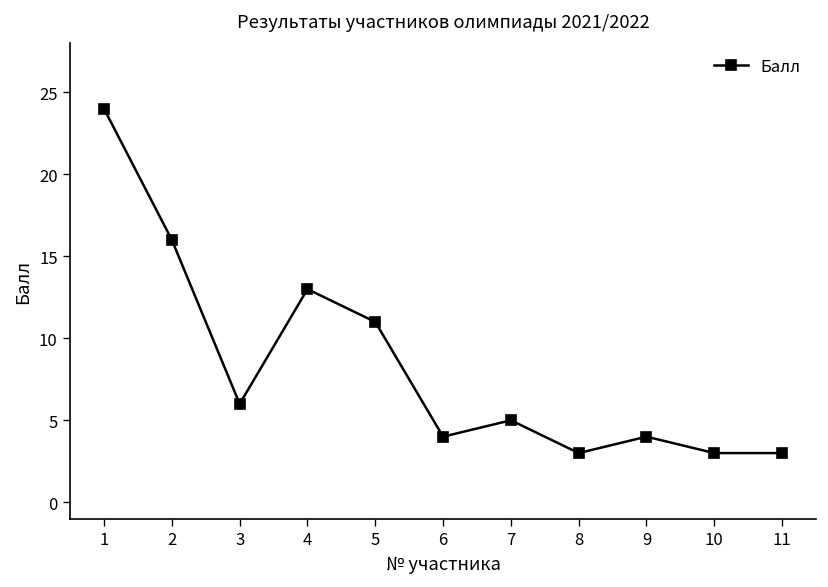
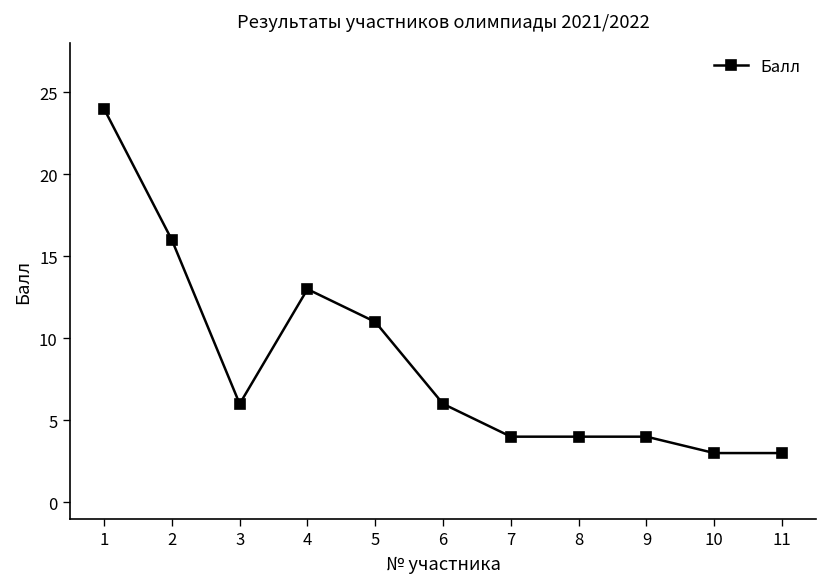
  {
    "1": 24,
    "2": 16,
    "3": 6,
    "4": 13,
    "5": 11,
-   "6": 4,
-   "7": 5,
-   "8": 3,
+   "6": 6,
+   "7": 4,
+   "8": 4,
    "9": 4,
    "10": 3,
    "11": 3
  }
